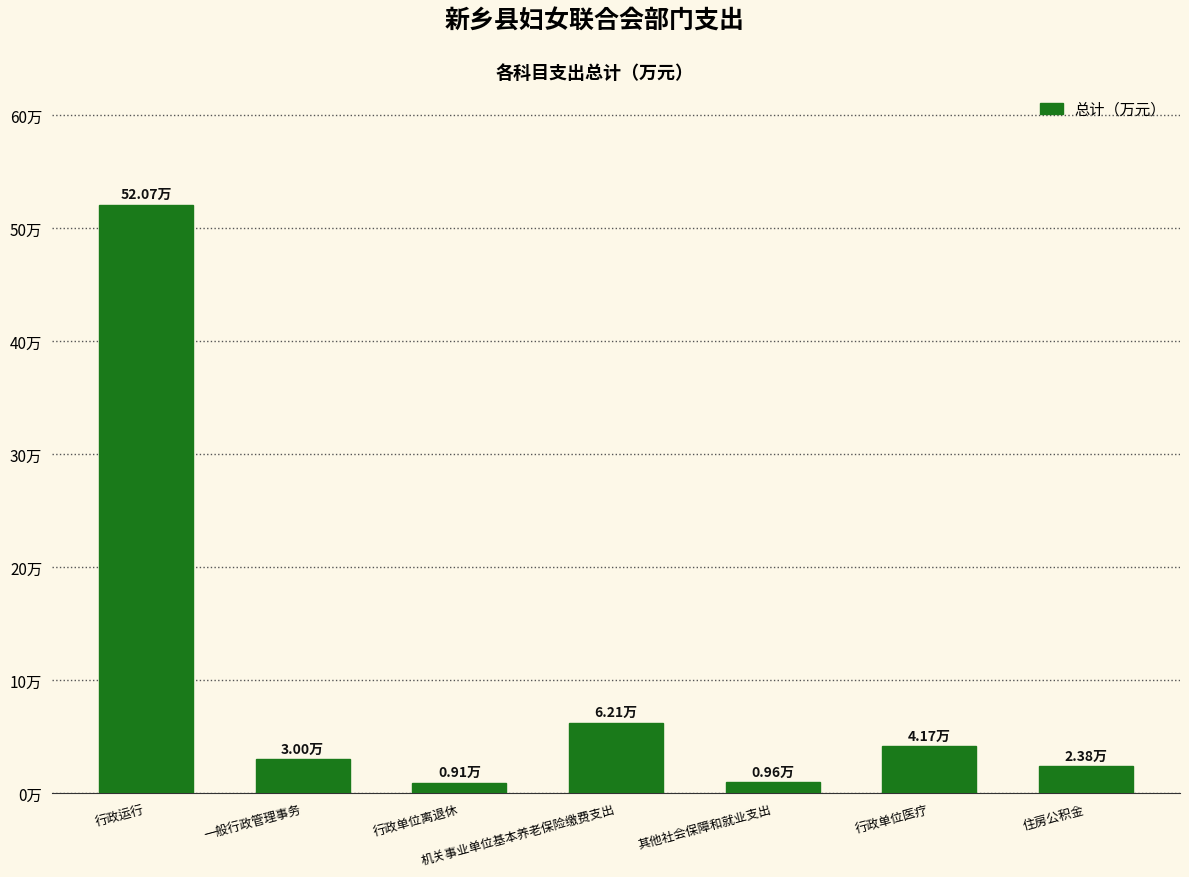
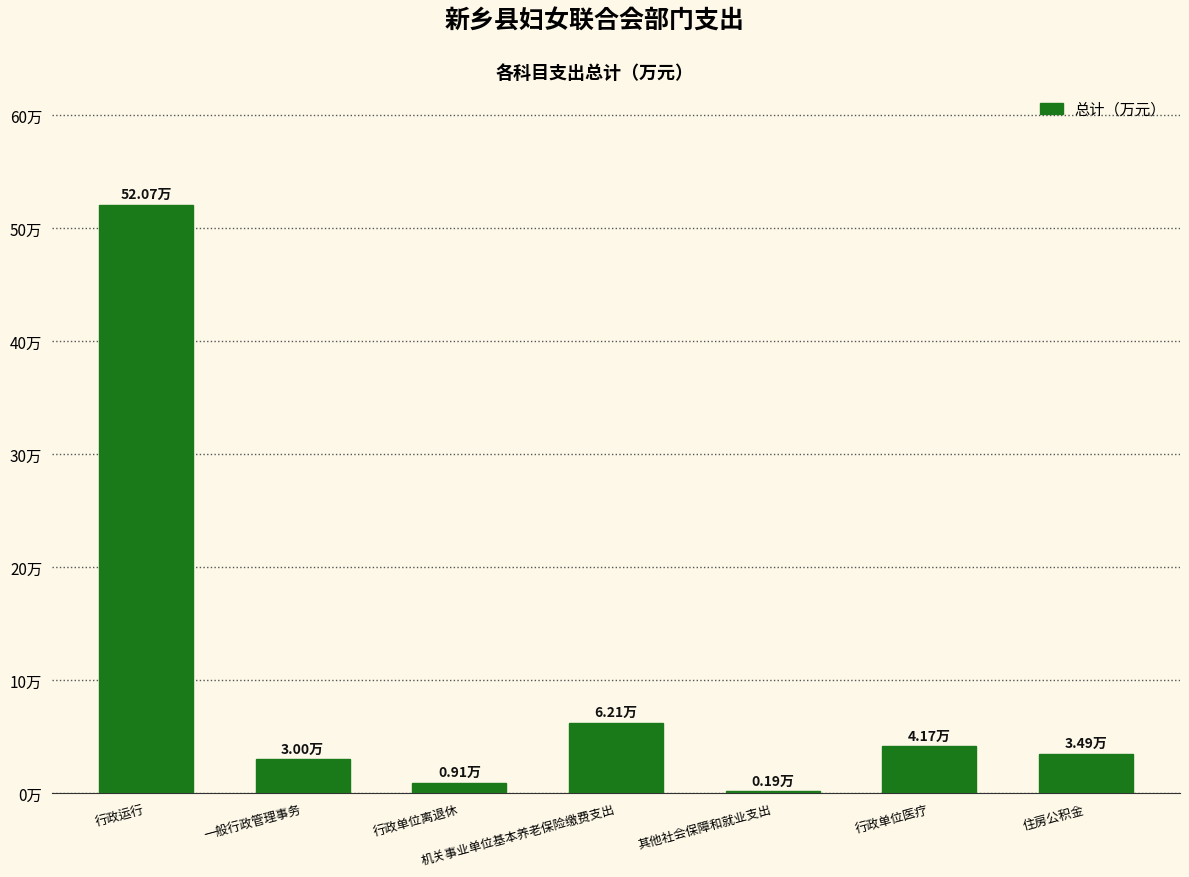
  {
    "行政运行": "52.07万",
    "一般行政管理事务": "3.00万",
    "行政单位离退休": "0.91万",
    "机关事业单位基本养老保险缴费支出": "6.21万",
-   "其他社会保障和就业支出": "0.96万",
+   "其他社会保障和就业支出": "0.19万",
    "行政单位医疗": "4.17万",
-   "住房公积金": "2.38万"
+   "住房公积金": "3.49万"
  }
